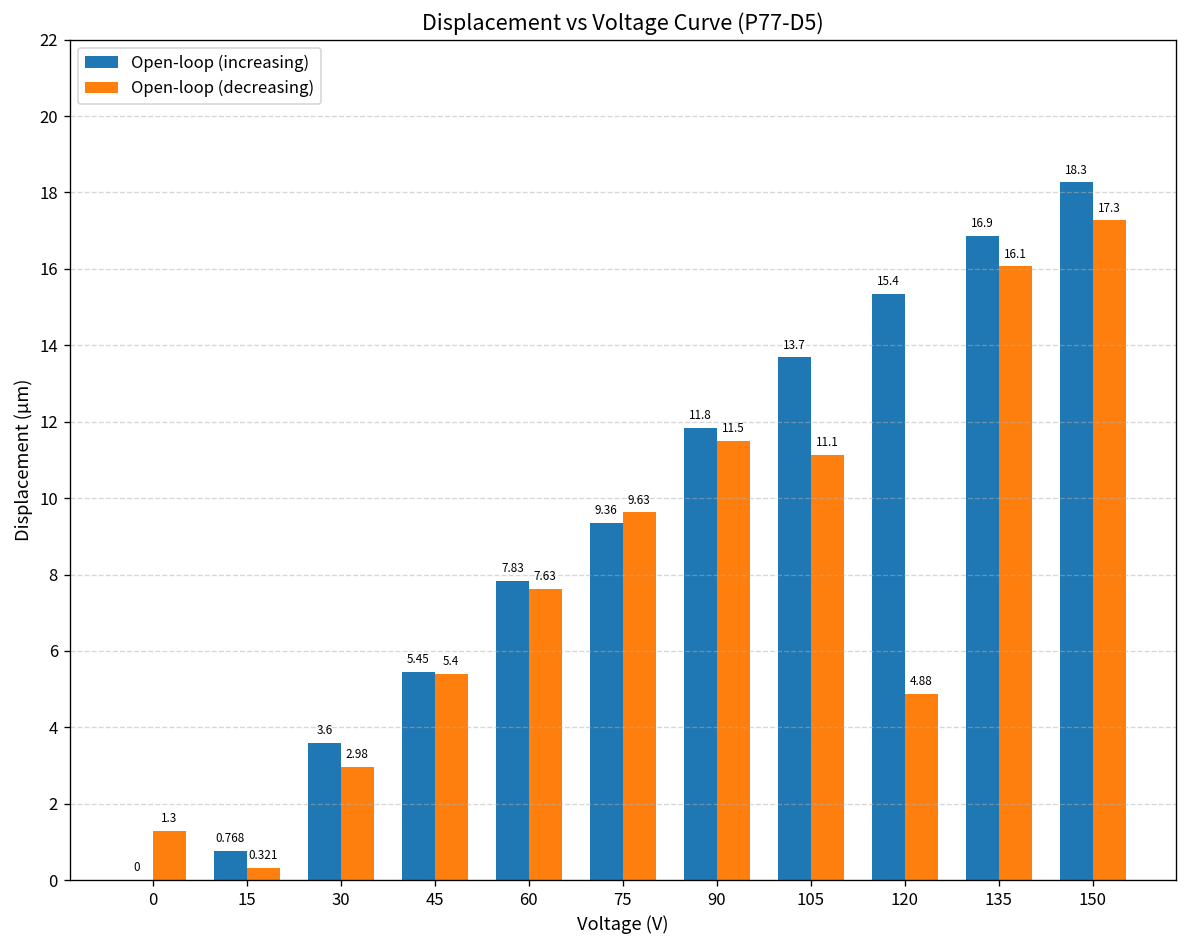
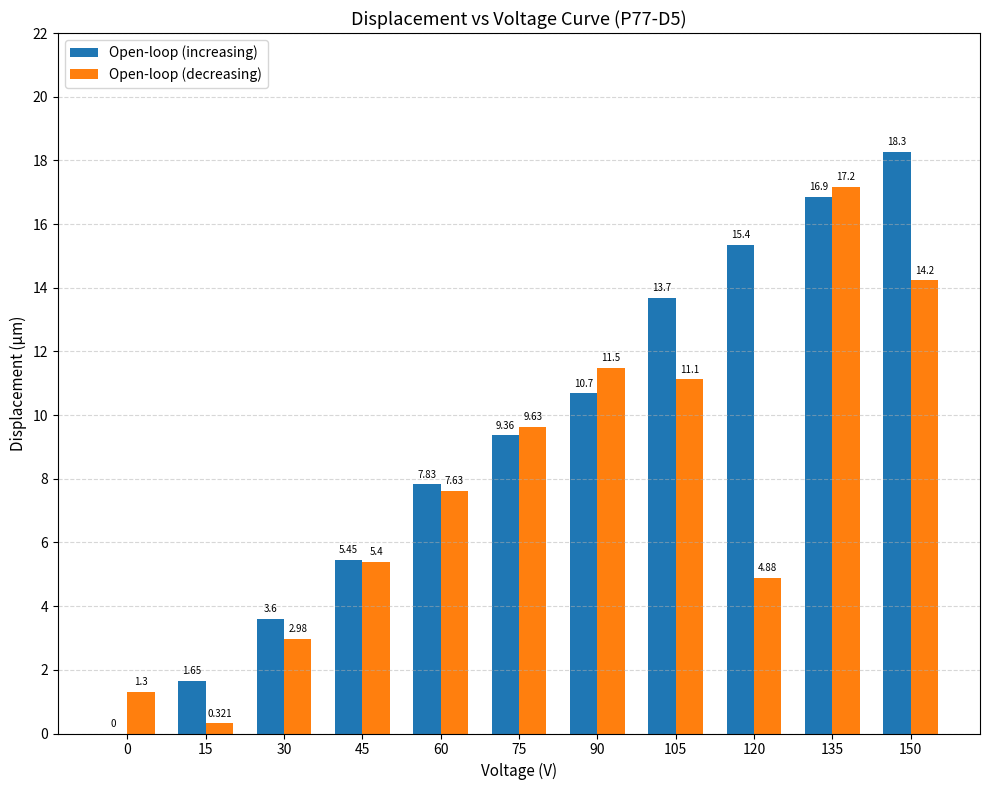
  {
    "Open-loop (increasing)": {
      "0": 0,
-     "15": 0.768,
+     "15": 1.65,
      "30": 3.6,
      "45": 5.45,
      "60": 7.83,
      "75": 9.36,
-     "90": 11.8,
+     "90": 10.7,
      "105": 13.7,
      "120": 15.4,
      "135": 16.9,
      "150": 18.3
    },
    "Open-loop (decreasing)": {
      "0": 1.3,
      "15": 0.321,
      "30": 2.98,
      "45": 5.4,
      "60": 7.63,
      "75": 9.63,
      "90": 11.5,
      "105": 11.1,
      "120": 4.88,
-     "135": 16.1,
-     "150": 17.3
+     "135": 17.2,
+     "150": 14.2
    }
  }
